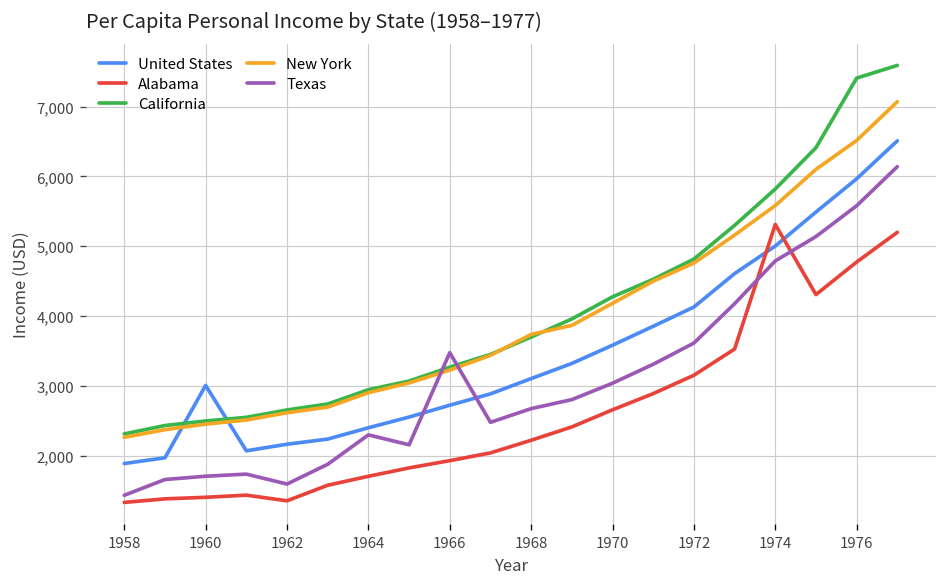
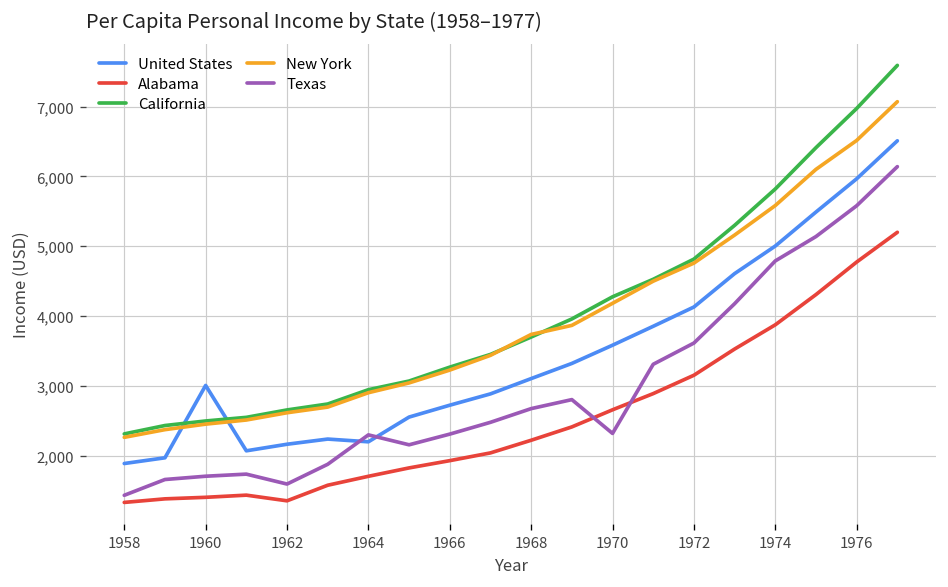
  {
    "United States": {
      "1958": "1,900",
      "1960": "3,000",
      "1962": "2,200",
-     "1964": "2,400",
+     "1964": "2,200",
      "1966": "2,700",
      "1968": "3,100",
      "1970": "3,600",
      "1972": "4,100",
      "1974": "5,000",
      "1976": "6,000"
    },
    "Alabama": {
      "1958": "1,300",
      "1960": "1,400",
      "1962": "1,400",
      "1964": "1,700",
      "1966": "1,900",
      "1968": "2,200",
      "1970": "2,700",
      "1972": "3,200",
-     "1974": "5,300",
+     "1974": "3,900",
      "1976": "4,800"
    },
    "California": {
      "1958": "2,300",
      "1960": "2,500",
      "1970": "4,300",
      "1972": "4,800",
      "1974": "5,800",
-     "1976": "7,400"
+     "1976": "7,000"
    },
    "New York": {
      "1958": "2,300",
      "1960": "2,500",
      "1970": "4,200",
      "1972": "4,800",
      "1974": "5,600",
      "1976": "6,500"
    },
    "Texas": {
      "1958": "1,400",
      "1960": "1,700",
      "1962": "1,600",
      "1964": "2,300",
-     "1966": "3,500",
+     "1966": "2,300",
      "1968": "2,700",
-     "1970": "3,000",
+     "1970": "2,300",
      "1972": "3,600",
      "1974": "4,800",
      "1976": "5,600"
    }
  }
